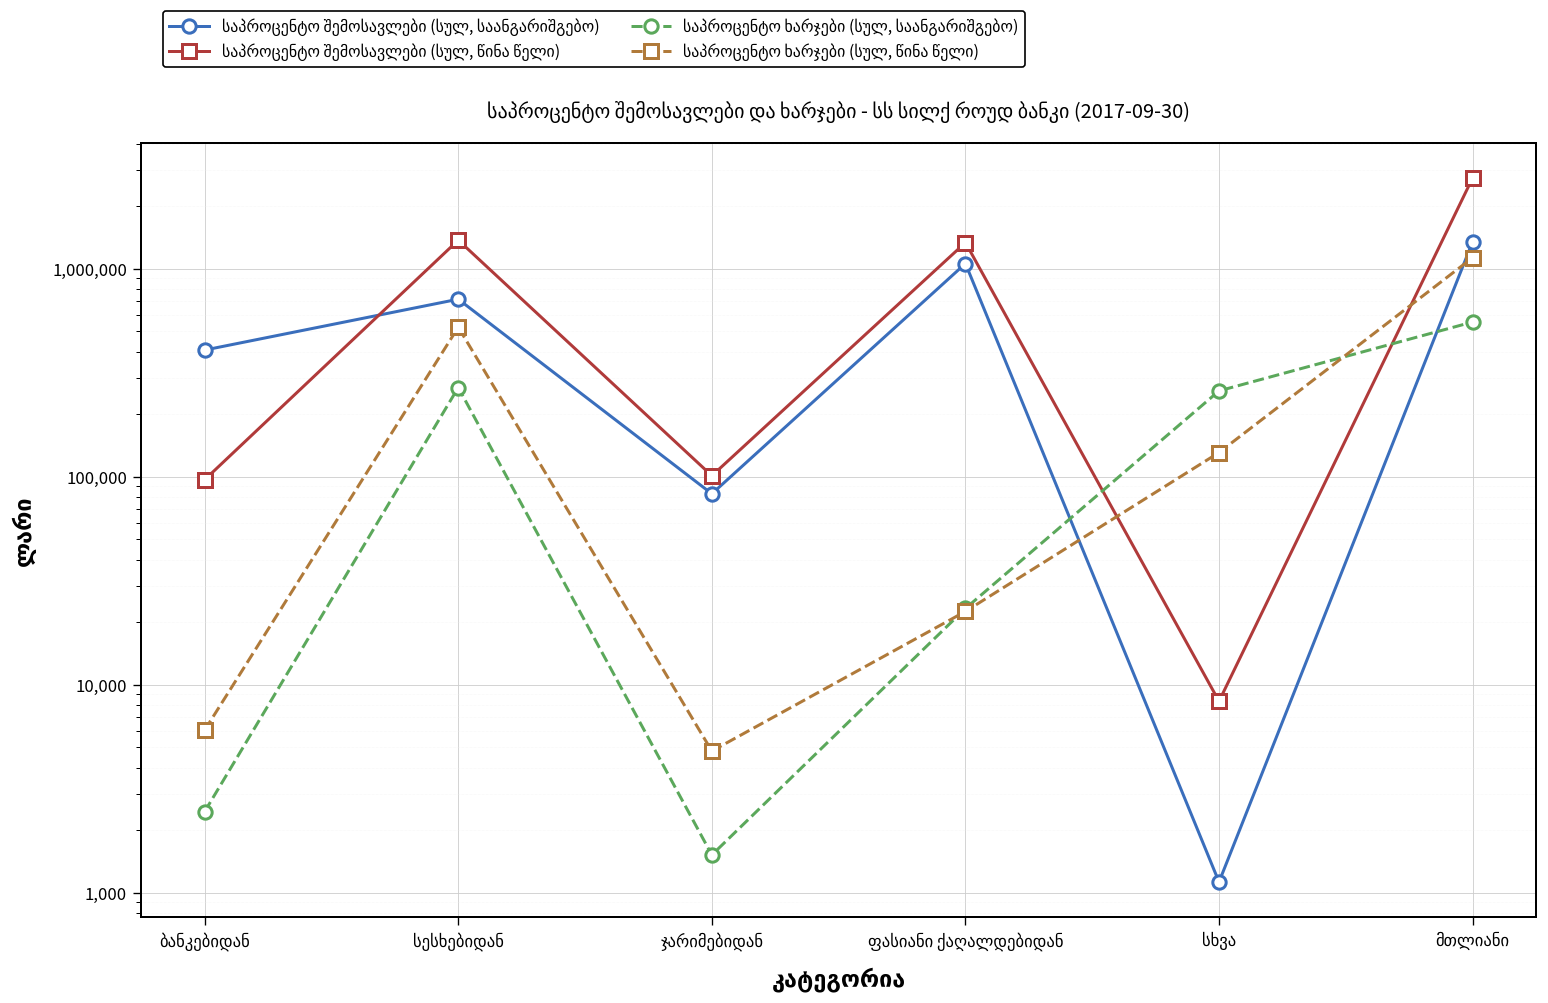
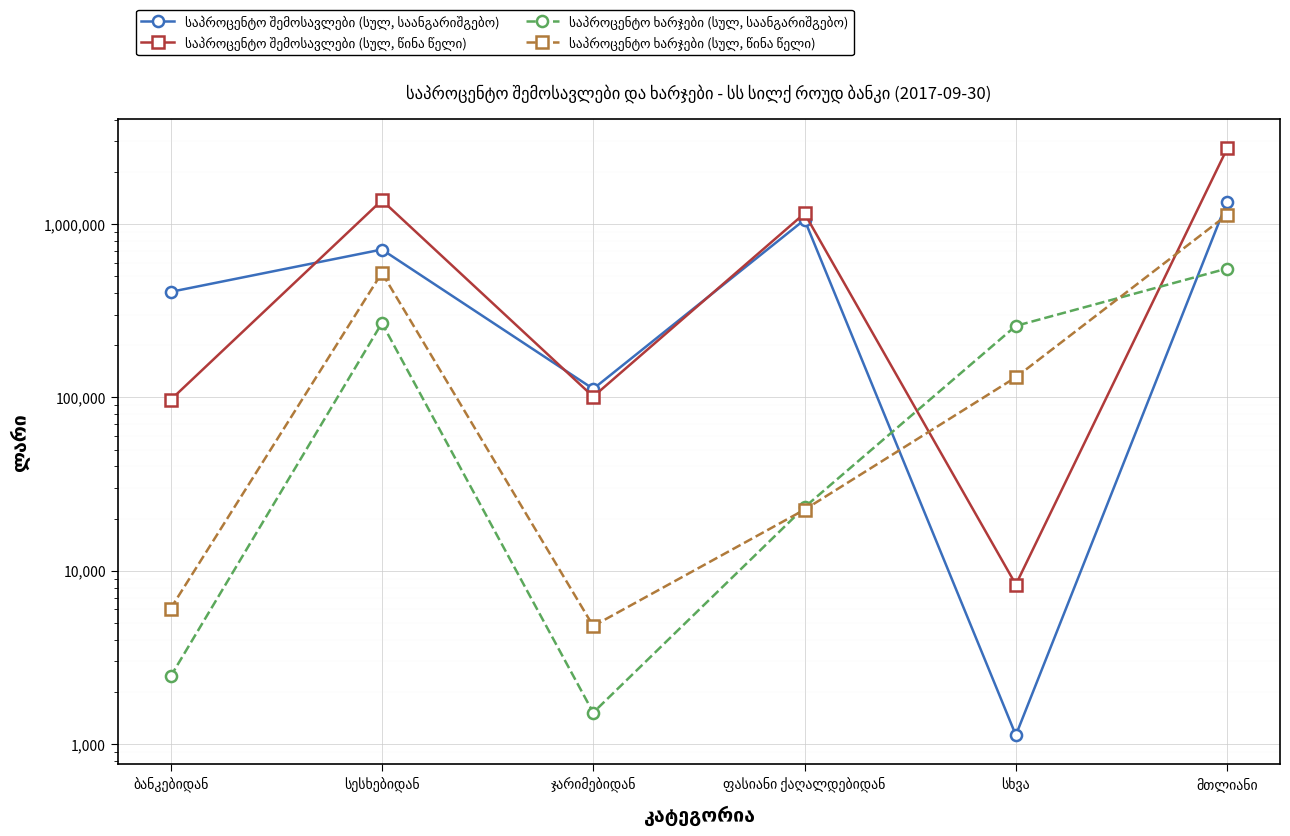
  {
    "საპროცენტო შემოსავლები (სულ, საანგარიშგებო)": {
      "ბანკებიდან": "410,000",
      "სესხებიდან": "710,000",
-     "ჯარიმებიდან": "80,000",
+     "ჯარიმებიდან": "110,000",
      "ფასიანი ქაღალდებიდან": "1,100,000",
      "სხვა": "1,100",
      "მთლიანი": "1,300,000"
    },
    "საპროცენტო შემოსავლები (სულ, წინა წელი)": {
      "ბანკებიდან": "100,000",
      "სესხებიდან": "1,400,000",
      "ჯარიმებიდან": "100,000",
-     "ფასიანი ქაღალდებიდან": "1,300,000",
+     "ფასიანი ქაღალდებიდან": "1,200,000",
      "სხვა": "8,000",
      "მთლიანი": "2,700,000"
    },
    "საპროცენტო ხარჯები (სულ, საანგარიშგებო)": {
      "ბანკებიდან": "2,500",
      "სესხებიდან": "270,000",
      "ჯარიმებიდან": "1,500",
      "სხვა": "260,000",
      "მთლიანი": "550,000"
    },
    "საპროცენტო ხარჯები (სულ, წინა წელი)": {
      "ბანკებიდან": "6,100",
      "სესხებიდან": "520,000",
      "ჯარიმებიდან": "4,800",
      "სხვა": "130,000",
      "მთლიანი": "1,100,000"
    }
  }
